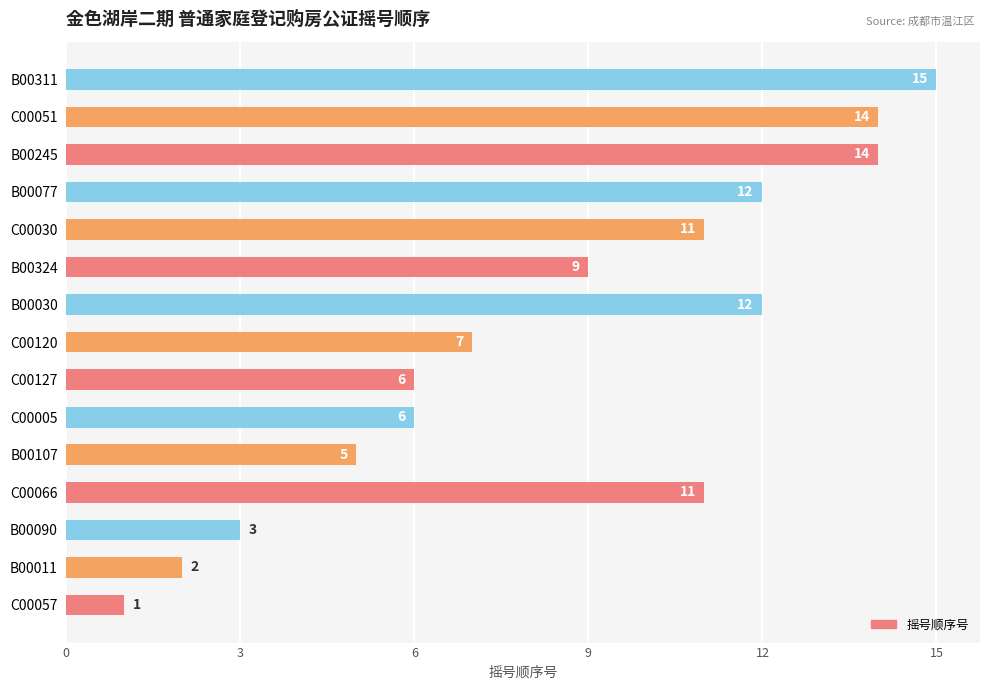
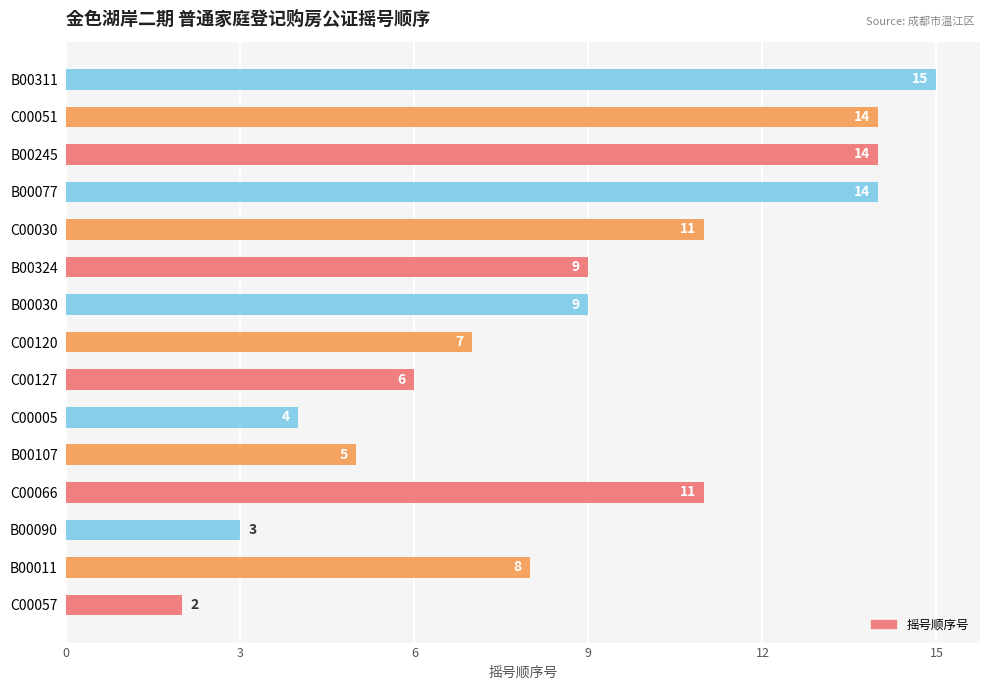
  {
    "B00311": 15,
    "C00051": 14,
    "B00245": 14,
-   "B00077": 12,
+   "B00077": 14,
    "C00030": 11,
    "B00324": 9,
-   "B00030": 12,
+   "B00030": 9,
    "C00120": 7,
    "C00127": 6,
-   "C00005": 6,
+   "C00005": 4,
    "B00107": 5,
    "C00066": 11,
    "B00090": 3,
-   "B00011": 2,
-   "C00057": 1
+   "B00011": 8,
+   "C00057": 2
  }
